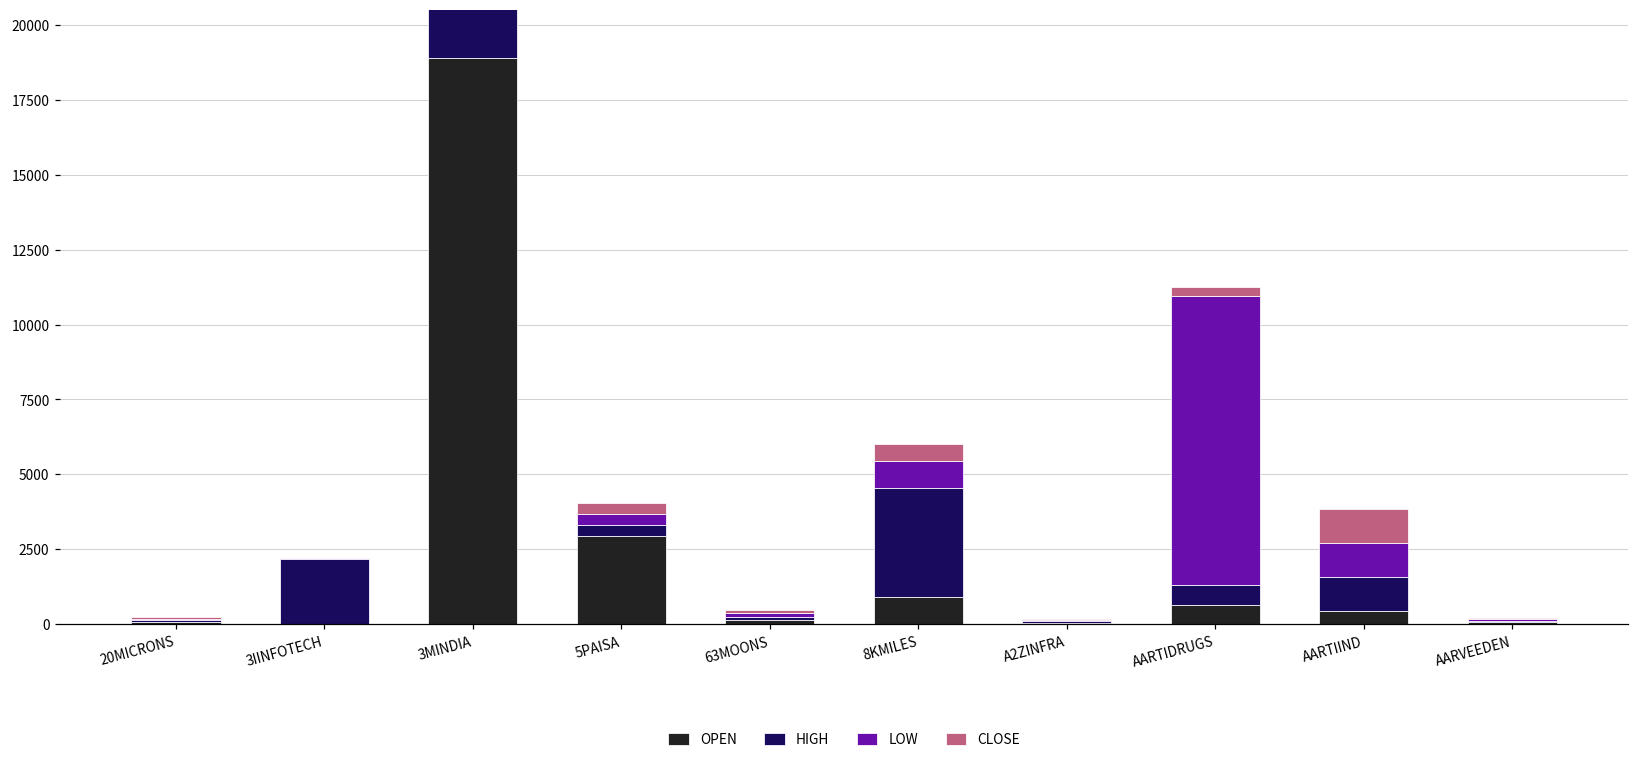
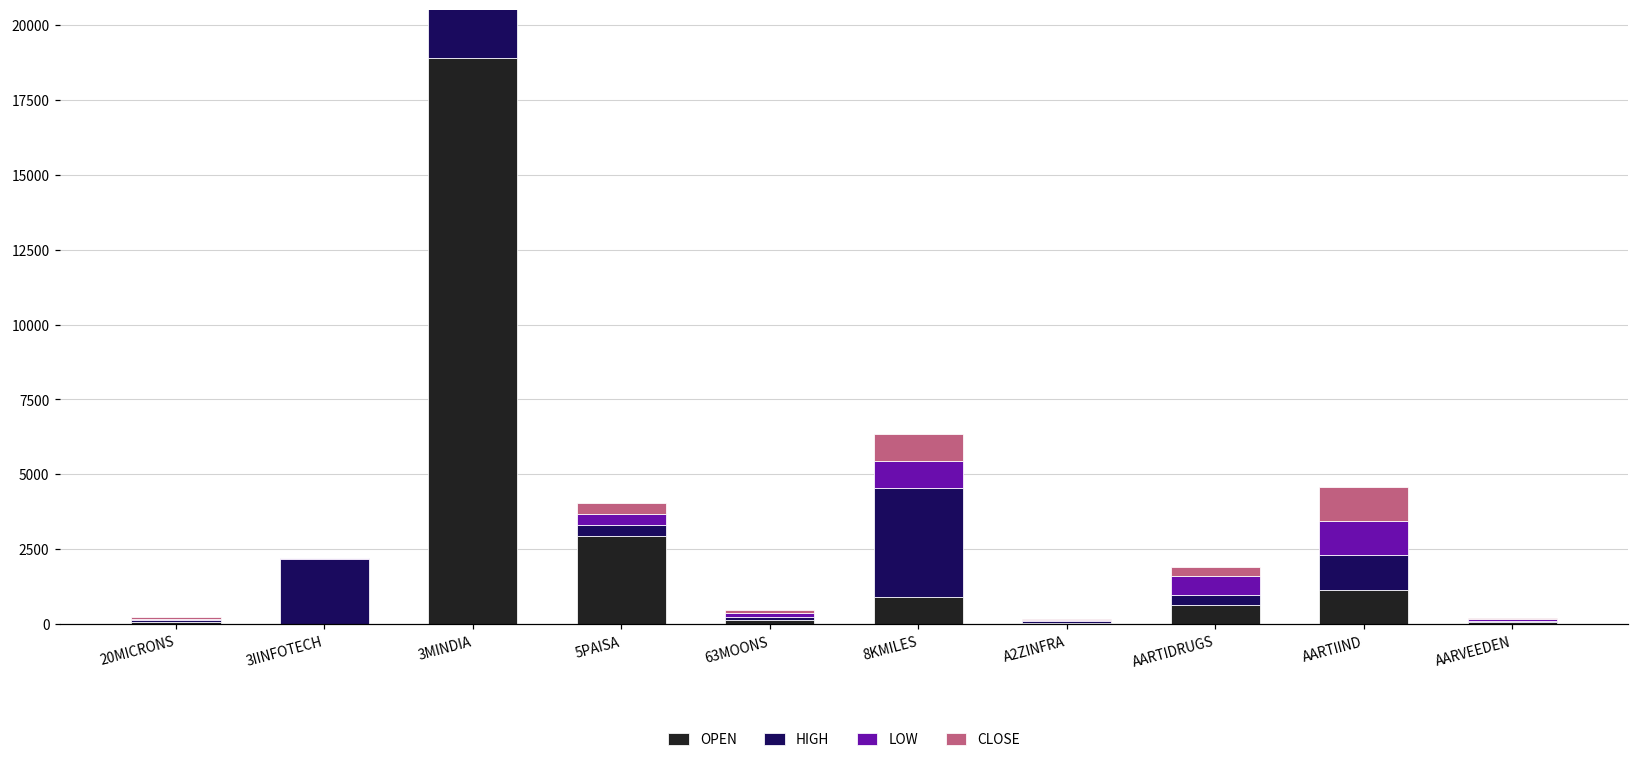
  {
    "OPEN": {
      "3MINDIA": 18900,
      "5PAISA": 2900,
      "63MOONS": 100,
      "8KMILES": 900,
      "AARTIDRUGS": 600,
-     "AARTIIND": 400
+     "AARTIIND": 1100
    },
    "HIGH": {
      "3IINFOTECH": 2200,
      "5PAISA": 400,
      "63MOONS": 100,
      "8KMILES": 3600,
-     "AARTIDRUGS": 700,
+     "AARTIDRUGS": 300,
      "AARTIIND": 1100
    },
    "LOW": {
      "5PAISA": 400,
      "63MOONS": 100,
      "8KMILES": 900,
-     "AARTIDRUGS": 9700,
+     "AARTIDRUGS": 600,
      "AARTIIND": 1100
    },
    "CLOSE": {
      "5PAISA": 400,
      "63MOONS": 100,
-     "8KMILES": 600,
+     "8KMILES": 900,
      "AARTIDRUGS": 300,
      "AARTIIND": 1100
    }
  }
